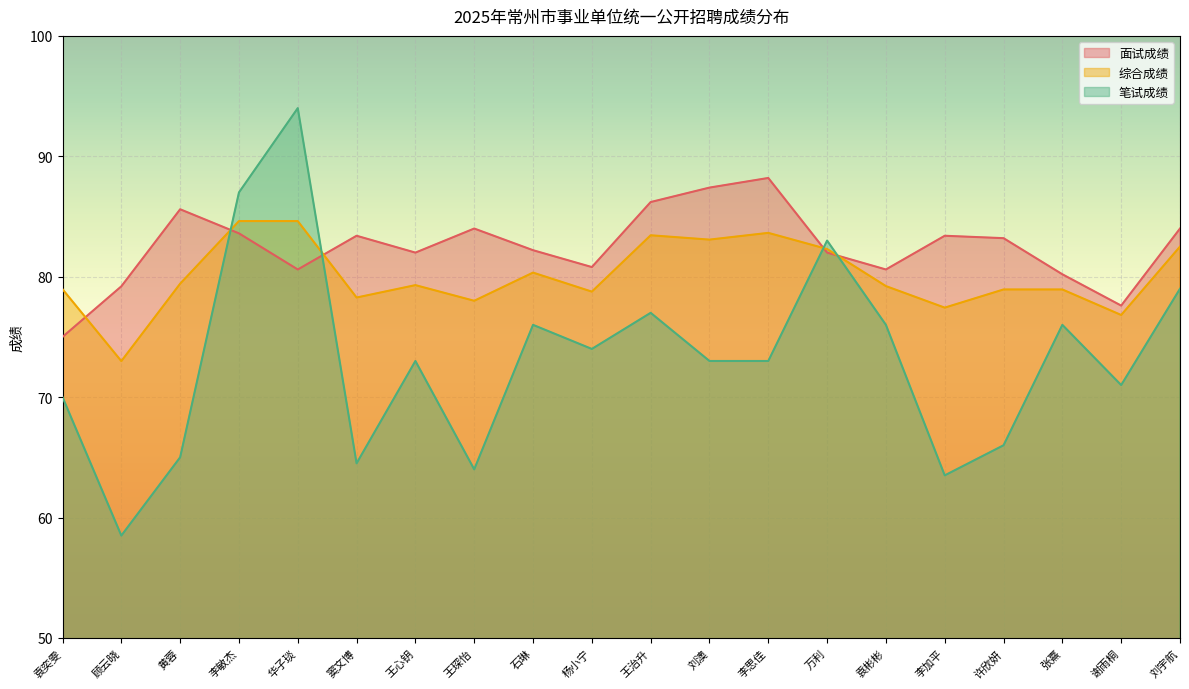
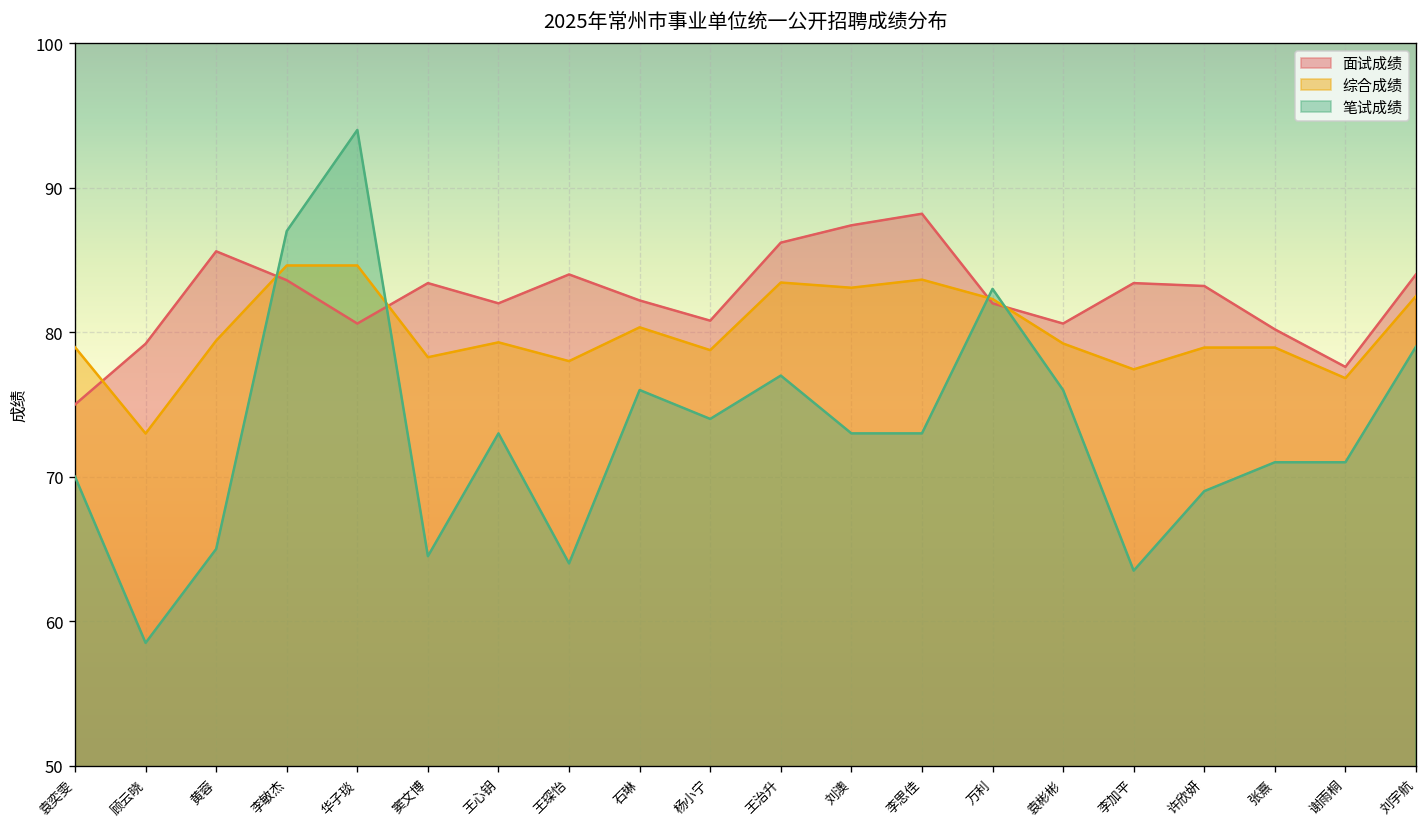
  {
    "面试成绩": {
      "袁奕雯": 75,
      "顾云晓": 79,
      "黄蓉": 85.6,
      "李敏杰": 83.6,
      "华子琰": 80.6,
      "窦文博": 83.4,
      "王心钥": 82,
      "王琛怡": 84,
      "石琳": 82,
      "杨小宁": 81,
      "王治升": 86,
      "刘澳": 87.4,
      "李思佳": 88,
      "万利": 82,
      "袁彬彬": 80.6,
      "李加平": 83.4,
      "许欣妍": 83,
      "张熹": 80,
      "谢雨桐": 77.6,
      "刘宇航": 84
    },
    "综合成绩": {
      "袁奕雯": 79,
      "顾云晓": 73,
      "黄蓉": 79.4,
      "李敏杰": 84.6,
      "华子琰": 84.6,
      "窦文博": 78.3,
      "王心钥": 79.3,
      "王琛怡": 78,
      "石琳": 80.3,
      "杨小宁": 78.8,
      "王治升": 83.4,
      "刘澳": 83,
      "李思佳": 83.6,
      "万利": 82.3,
      "袁彬彬": 79.2,
      "李加平": 77.4,
      "许欣妍": 79,
      "张熹": 79,
      "谢雨桐": 77,
      "刘宇航": 82.5
    },
    "笔试成绩": {
      "袁奕雯": 70,
      "顾云晓": 58.5,
      "黄蓉": 65,
      "李敏杰": 87,
      "华子琰": 94,
      "窦文博": 64.5,
      "王心钥": 73,
      "王琛怡": 64,
      "石琳": 76,
      "杨小宁": 74,
      "王治升": 77,
      "刘澳": 73,
      "李思佳": 73,
      "万利": 83,
      "袁彬彬": 76,
      "李加平": 63.5,
-     "许欣妍": 66,
-     "张熹": 76,
+     "许欣妍": 69,
+     "张熹": 71,
      "谢雨桐": 71,
      "刘宇航": 79
    }
  }
